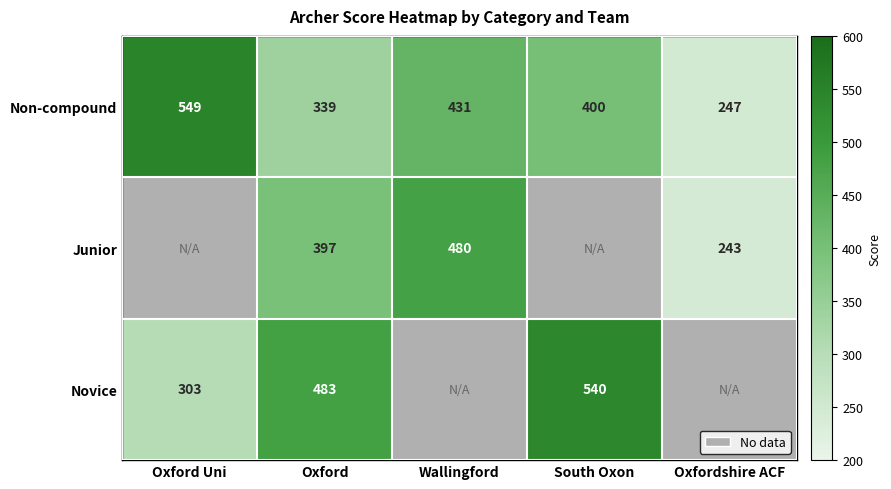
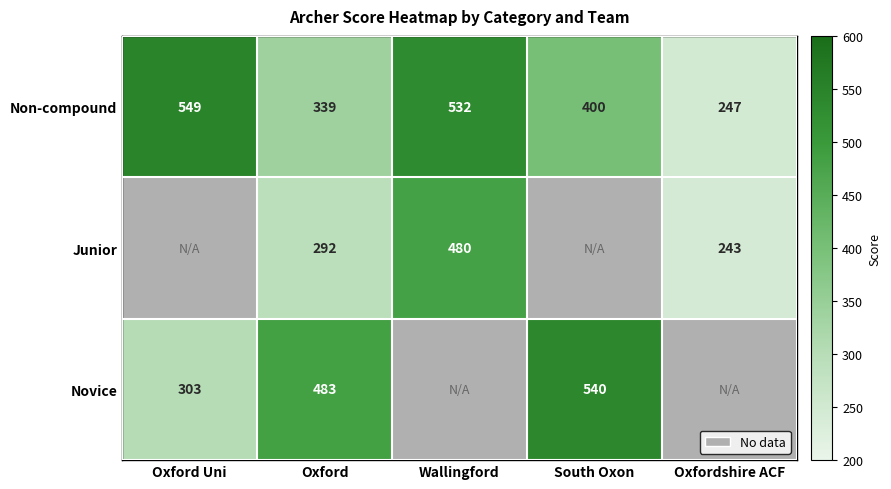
  {
    "Non-compound": {
      "Oxford Uni": 549,
      "Oxford": 339,
-     "Wallingford": 431,
+     "Wallingford": 532,
      "South Oxon": 400,
      "Oxfordshire ACF": 247
    },
    "Junior": {
-     "Oxford": 397,
+     "Oxford": 292,
      "Wallingford": 480,
      "Oxfordshire ACF": 243
    },
    "Novice": {
      "Oxford Uni": 303,
      "Oxford": 483,
      "South Oxon": 540
    }
  }
